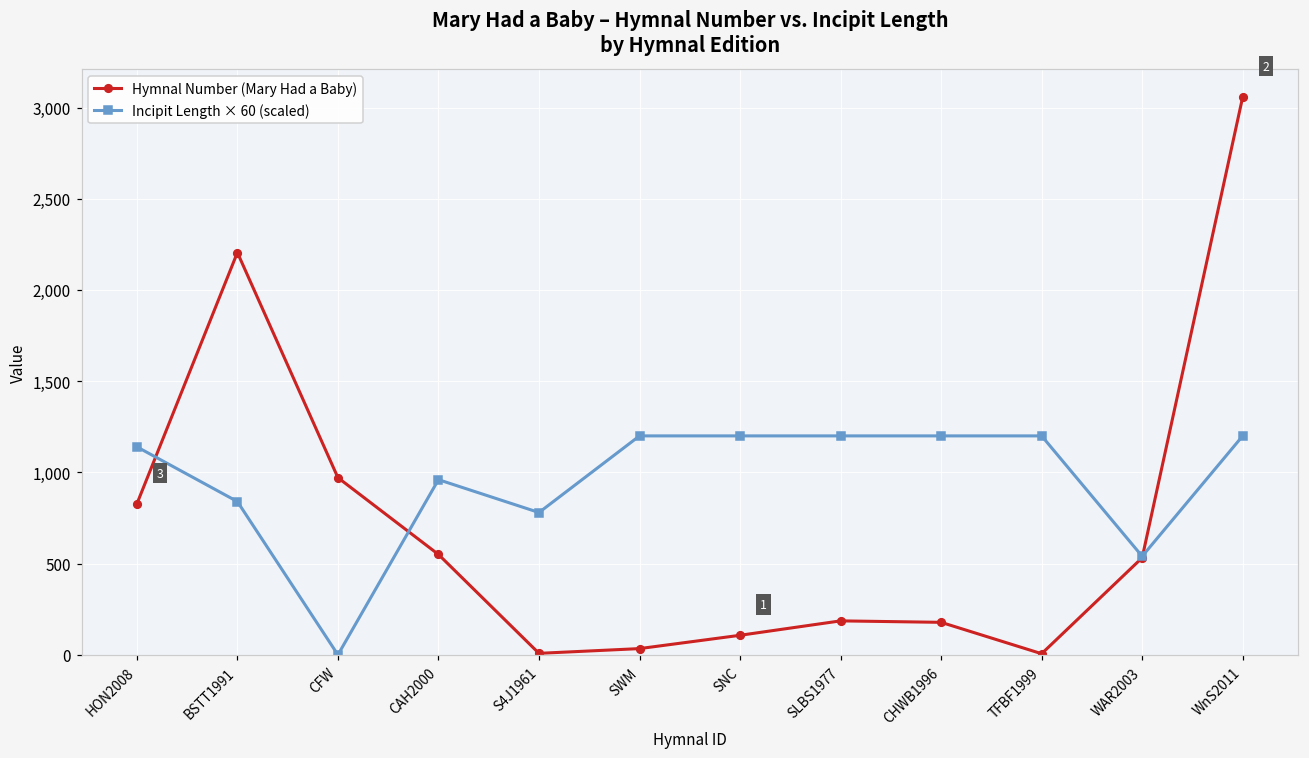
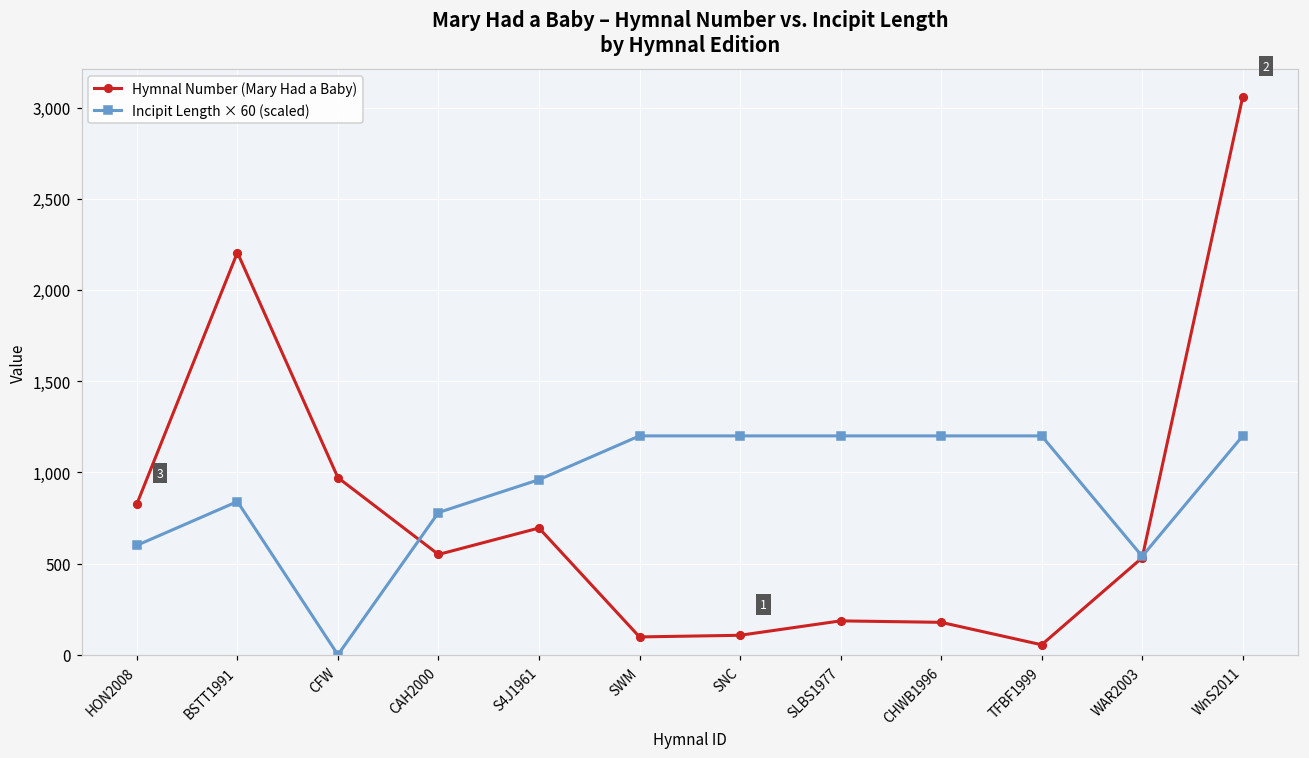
  {
    "Hymnal Number (Mary Had a Baby)": {
      "HON2008": "830",
      "BSTT1991": "2,210",
      "CFW": "970",
      "CAH2000": "550",
-     "S4J1961": "10",
-     "SWM": "30",
+     "S4J1961": "700",
+     "SWM": "100",
      "SNC": "110",
      "SLBS1977": "190",
      "CHWB1996": "180",
-     "TFBF1999": "10",
+     "TFBF1999": "60",
      "WnS2011": "3,060"
    },
    "Incipit Length × 60 (scaled)": {
-     "HON2008": "1,140",
+     "HON2008": "600",
      "BSTT1991": "840",
      "CFW": "0",
-     "CAH2000": "960",
-     "S4J1961": "780",
+     "CAH2000": "780",
+     "S4J1961": "960",
      "SWM": "1,200",
      "SNC": "1,200",
      "SLBS1977": "1,200",
      "CHWB1996": "1,200",
      "TFBF1999": "1,200",
      "WnS2011": "1,200"
    }
  }
